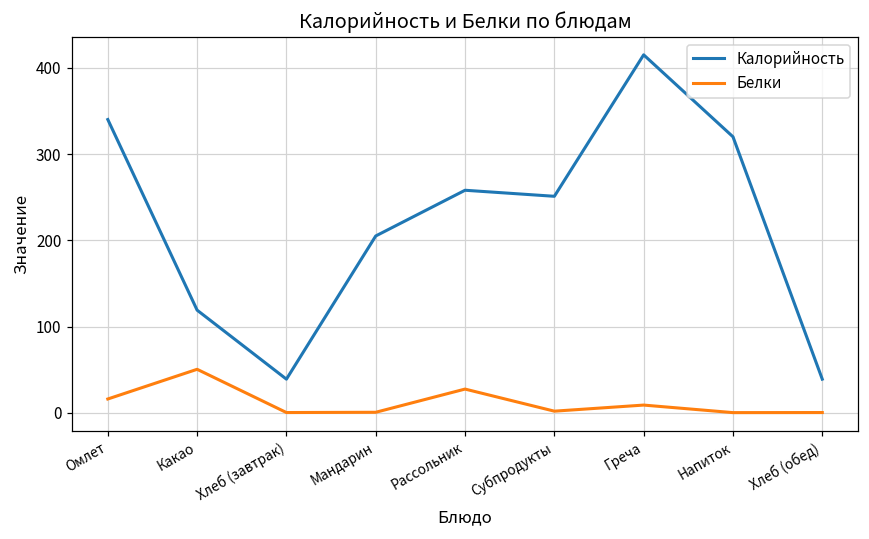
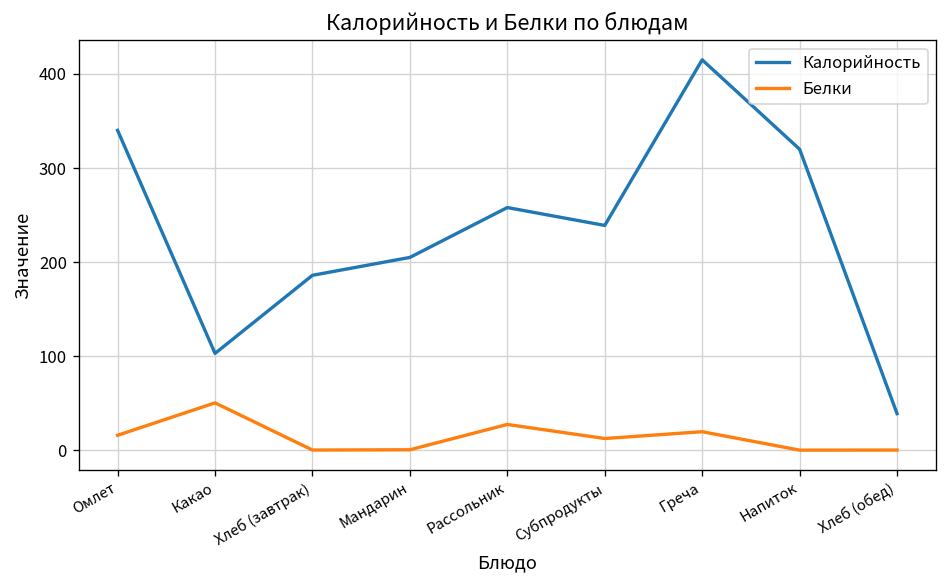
  {
    "Калорийность": {
      "Омлет": 340,
-     "Какао": 120,
-     "Хлеб (завтрак)": 40,
+     "Какао": 100,
+     "Хлеб (завтрак)": 190,
      "Мандарин": 210,
      "Рассольник": 260,
-     "Субпродукты": 250,
+     "Субпродукты": 240,
      "Греча": 420,
      "Напиток": 320,
      "Хлеб (обед)": 40
    },
    "Белки": {
      "Омлет": 20,
      "Какао": 50,
      "Хлеб (завтрак)": 0,
      "Мандарин": 0,
      "Рассольник": 30,
-     "Субпродукты": 0,
-     "Греча": 10,
+     "Субпродукты": 10,
+     "Греча": 20,
      "Напиток": 0,
      "Хлеб (обед)": 0
    }
  }
